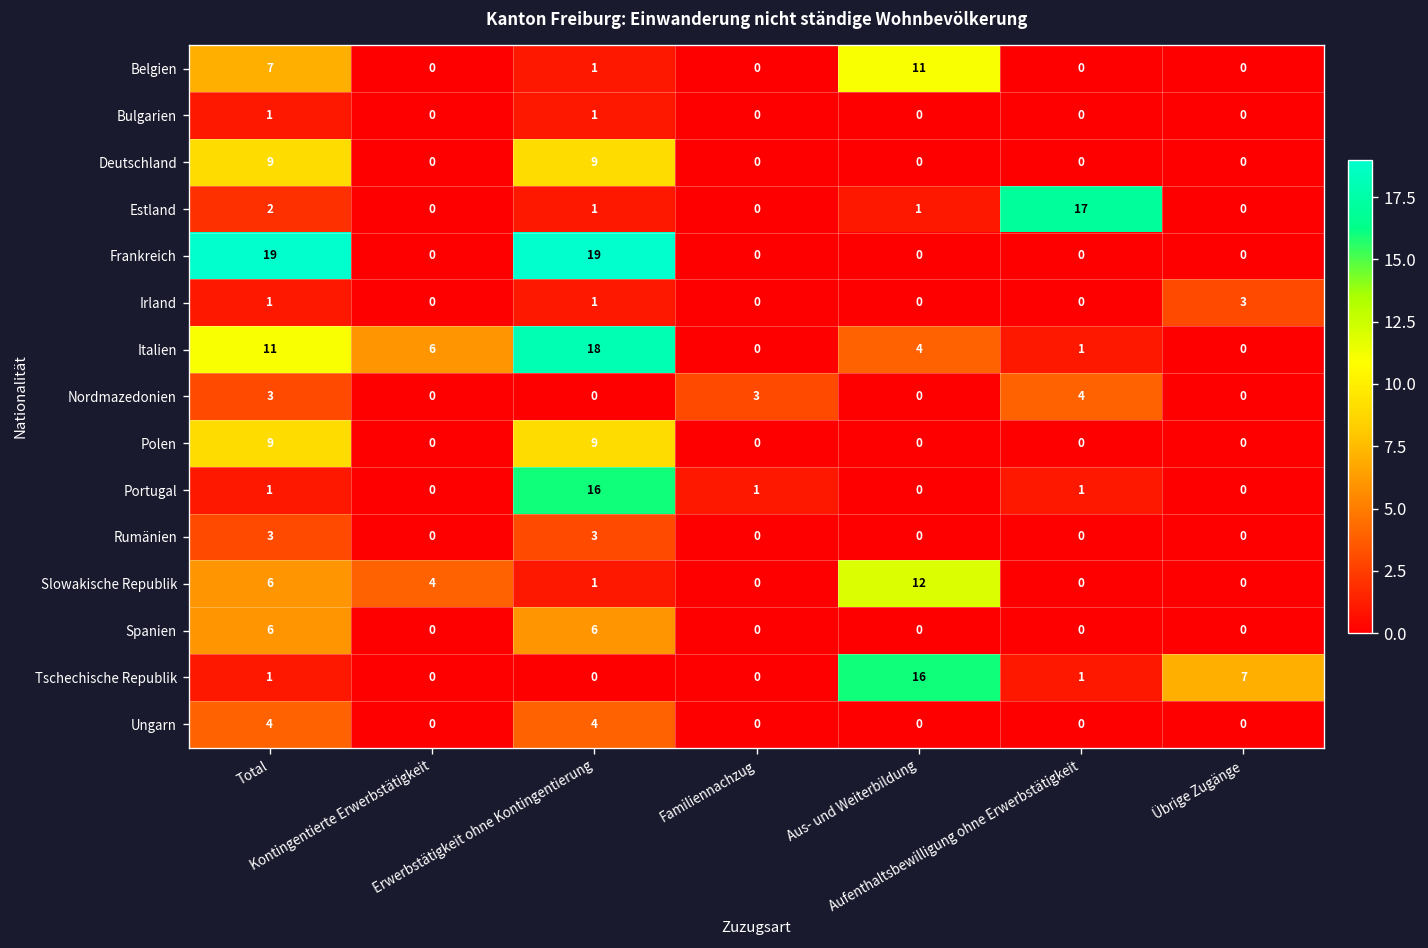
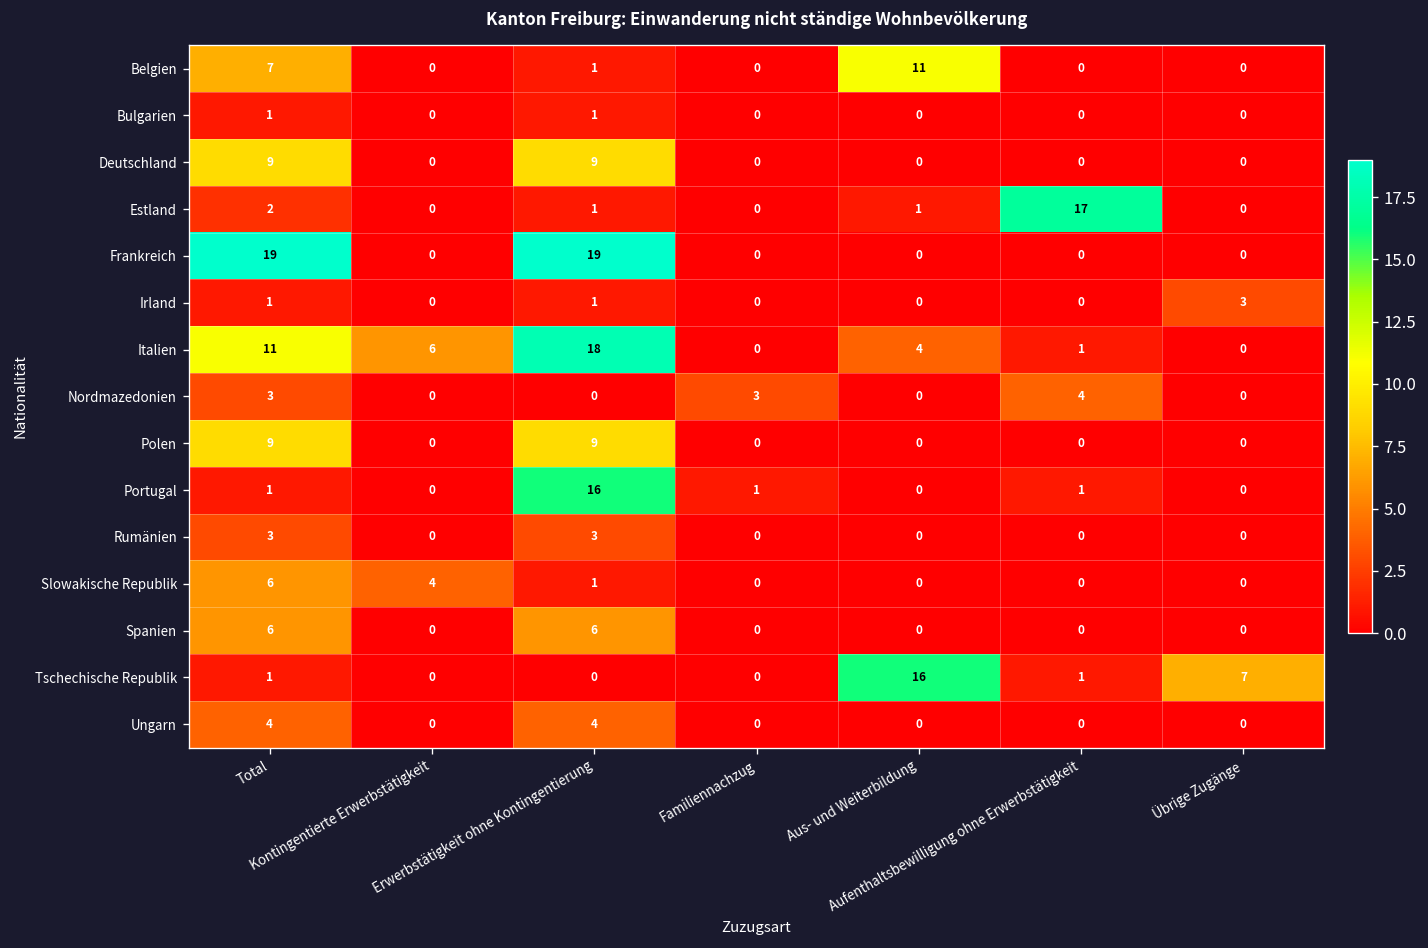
  {
    "Belgien": {
      "Total": 7,
      "Kontingentierte Erwerbstätigkeit": 0,
      "Erwerbstätigkeit ohne Kontingentierung": 1,
      "Familiennachzug": 0,
      "Aus- und Weiterbildung": 11,
      "Aufenthaltsbewilligung ohne Erwerbstätigkeit": 0,
      "Übrige Zugänge": 0
    },
    "Bulgarien": {
      "Total": 1,
      "Kontingentierte Erwerbstätigkeit": 0,
      "Erwerbstätigkeit ohne Kontingentierung": 1,
      "Familiennachzug": 0,
      "Aus- und Weiterbildung": 0,
      "Aufenthaltsbewilligung ohne Erwerbstätigkeit": 0,
      "Übrige Zugänge": 0
    },
    "Deutschland": {
      "Total": 9,
      "Kontingentierte Erwerbstätigkeit": 0,
      "Erwerbstätigkeit ohne Kontingentierung": 9,
      "Familiennachzug": 0,
      "Aus- und Weiterbildung": 0,
      "Aufenthaltsbewilligung ohne Erwerbstätigkeit": 0,
      "Übrige Zugänge": 0
    },
    "Estland": {
      "Total": 2,
      "Kontingentierte Erwerbstätigkeit": 0,
      "Erwerbstätigkeit ohne Kontingentierung": 1,
      "Familiennachzug": 0,
      "Aus- und Weiterbildung": 1,
      "Aufenthaltsbewilligung ohne Erwerbstätigkeit": 17,
      "Übrige Zugänge": 0
    },
    "Frankreich": {
      "Total": 19,
      "Kontingentierte Erwerbstätigkeit": 0,
      "Erwerbstätigkeit ohne Kontingentierung": 19,
      "Familiennachzug": 0,
      "Aus- und Weiterbildung": 0,
      "Aufenthaltsbewilligung ohne Erwerbstätigkeit": 0,
      "Übrige Zugänge": 0
    },
    "Irland": {
      "Total": 1,
      "Kontingentierte Erwerbstätigkeit": 0,
      "Erwerbstätigkeit ohne Kontingentierung": 1,
      "Familiennachzug": 0,
      "Aus- und Weiterbildung": 0,
      "Aufenthaltsbewilligung ohne Erwerbstätigkeit": 0,
      "Übrige Zugänge": 3
    },
    "Italien": {
      "Total": 11,
      "Kontingentierte Erwerbstätigkeit": 6,
      "Erwerbstätigkeit ohne Kontingentierung": 18,
      "Familiennachzug": 0,
      "Aus- und Weiterbildung": 4,
      "Aufenthaltsbewilligung ohne Erwerbstätigkeit": 1,
      "Übrige Zugänge": 0
    },
    "Nordmazedonien": {
      "Total": 3,
      "Kontingentierte Erwerbstätigkeit": 0,
      "Erwerbstätigkeit ohne Kontingentierung": 0,
      "Familiennachzug": 3,
      "Aus- und Weiterbildung": 0,
      "Aufenthaltsbewilligung ohne Erwerbstätigkeit": 4,
      "Übrige Zugänge": 0
    },
    "Polen": {
      "Total": 9,
      "Kontingentierte Erwerbstätigkeit": 0,
      "Erwerbstätigkeit ohne Kontingentierung": 9,
      "Familiennachzug": 0,
      "Aus- und Weiterbildung": 0,
      "Aufenthaltsbewilligung ohne Erwerbstätigkeit": 0,
      "Übrige Zugänge": 0
    },
    "Portugal": {
      "Total": 1,
      "Kontingentierte Erwerbstätigkeit": 0,
      "Erwerbstätigkeit ohne Kontingentierung": 16,
      "Familiennachzug": 1,
      "Aus- und Weiterbildung": 0,
      "Aufenthaltsbewilligung ohne Erwerbstätigkeit": 1,
      "Übrige Zugänge": 0
    },
    "Rumänien": {
      "Total": 3,
      "Kontingentierte Erwerbstätigkeit": 0,
      "Erwerbstätigkeit ohne Kontingentierung": 3,
      "Familiennachzug": 0,
      "Aus- und Weiterbildung": 0,
      "Aufenthaltsbewilligung ohne Erwerbstätigkeit": 0,
      "Übrige Zugänge": 0
    },
    "Slowakische Republik": {
      "Total": 6,
      "Kontingentierte Erwerbstätigkeit": 4,
      "Erwerbstätigkeit ohne Kontingentierung": 1,
      "Familiennachzug": 0,
-     "Aus- und Weiterbildung": 12,
+     "Aus- und Weiterbildung": 0,
      "Aufenthaltsbewilligung ohne Erwerbstätigkeit": 0,
      "Übrige Zugänge": 0
    },
    "Spanien": {
      "Total": 6,
      "Kontingentierte Erwerbstätigkeit": 0,
      "Erwerbstätigkeit ohne Kontingentierung": 6,
      "Familiennachzug": 0,
      "Aus- und Weiterbildung": 0,
      "Aufenthaltsbewilligung ohne Erwerbstätigkeit": 0,
      "Übrige Zugänge": 0
    },
    "Tschechische Republik": {
      "Total": 1,
      "Kontingentierte Erwerbstätigkeit": 0,
      "Erwerbstätigkeit ohne Kontingentierung": 0,
      "Familiennachzug": 0,
      "Aus- und Weiterbildung": 16,
      "Aufenthaltsbewilligung ohne Erwerbstätigkeit": 1,
      "Übrige Zugänge": 7
    },
    "Ungarn": {
      "Total": 4,
      "Kontingentierte Erwerbstätigkeit": 0,
      "Erwerbstätigkeit ohne Kontingentierung": 4,
      "Familiennachzug": 0,
      "Aus- und Weiterbildung": 0,
      "Aufenthaltsbewilligung ohne Erwerbstätigkeit": 0,
      "Übrige Zugänge": 0
    }
  }
